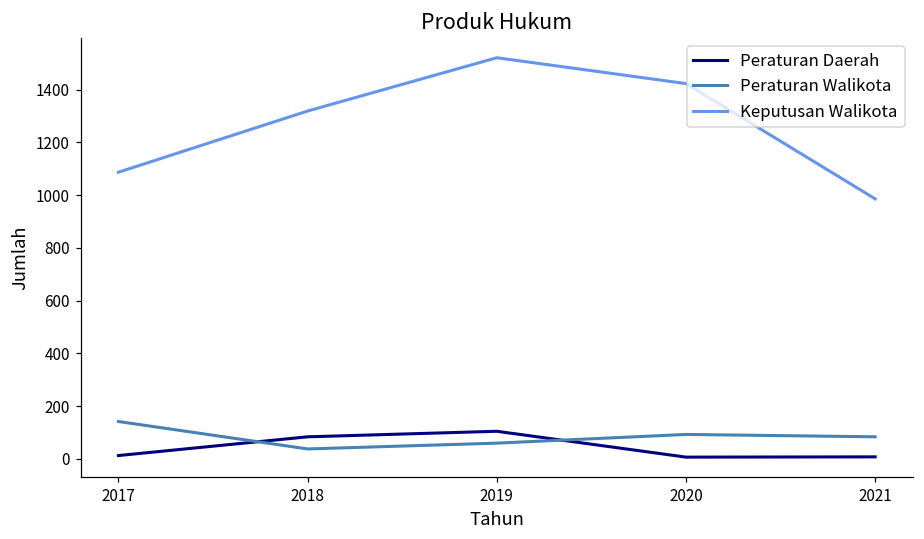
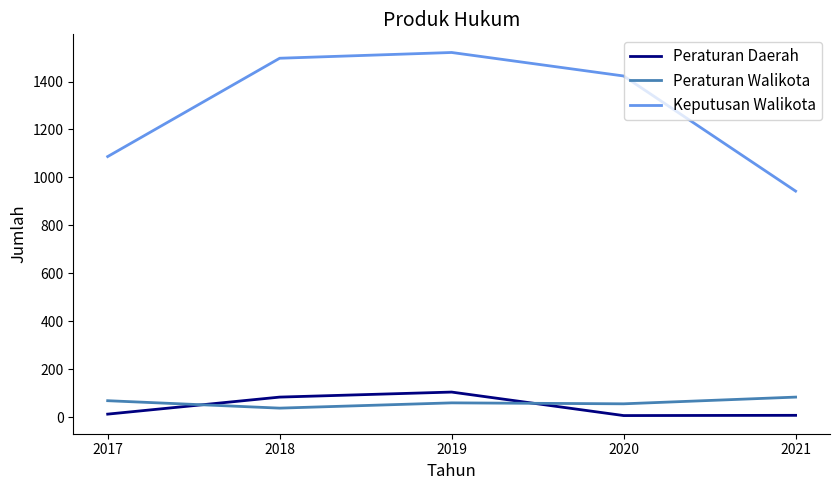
  {
    "Peraturan Daerah": {
      "2017": 10,
      "2018": 80,
      "2019": 110,
      "2020": 10,
      "2021": 10
    },
    "Peraturan Walikota": {
-     "2017": 140,
+     "2017": 70,
      "2018": 40,
      "2019": 60,
-     "2020": 90,
+     "2020": 60,
      "2021": 80
    },
    "Keputusan Walikota": {
      "2017": 1090,
-     "2018": 1320,
+     "2018": 1500,
      "2019": 1520,
      "2020": 1420,
-     "2021": 990
+     "2021": 940
    }
  }
